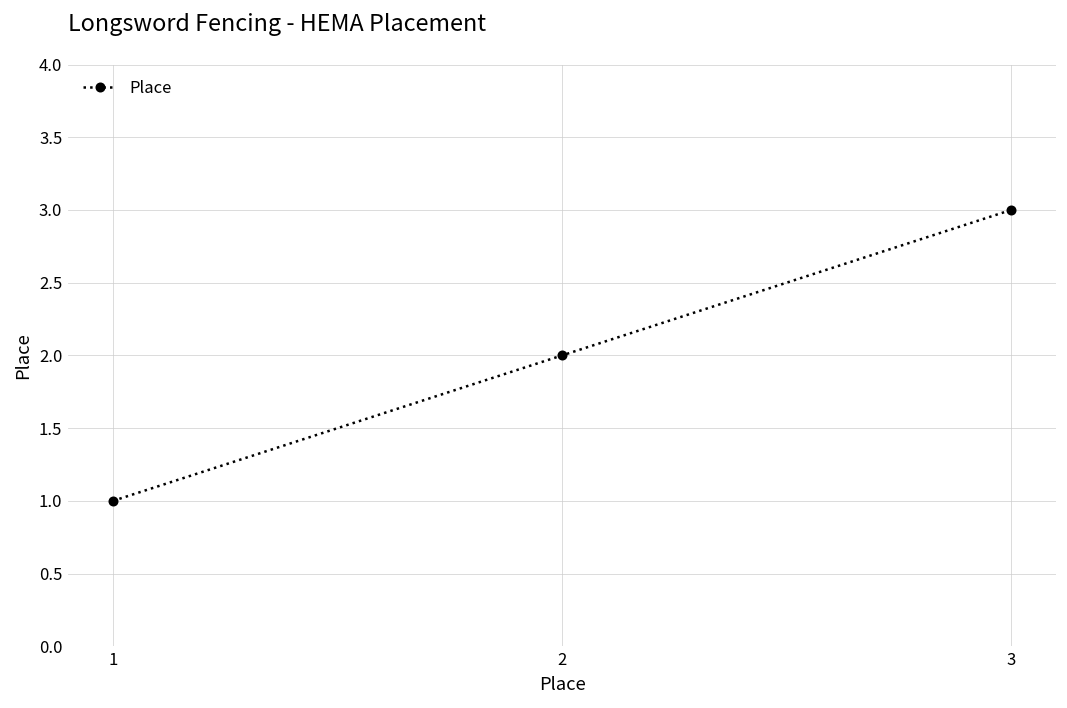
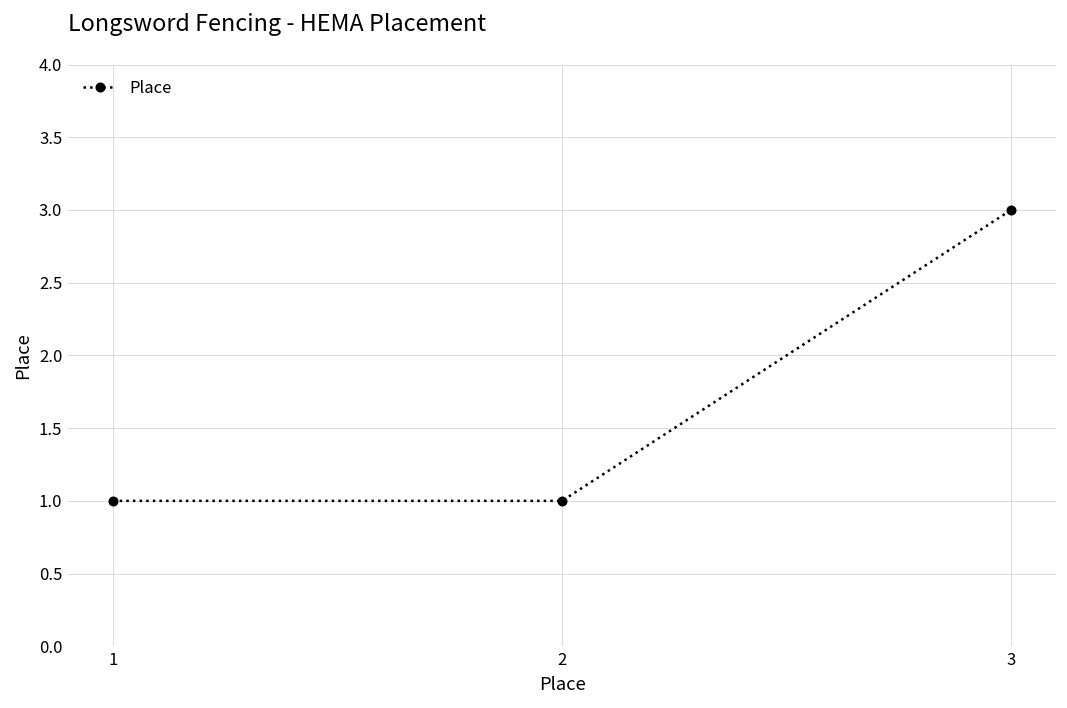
  {
    "1": 1,
-   "2": 2,
+   "2": 1,
    "3": 3
  }
